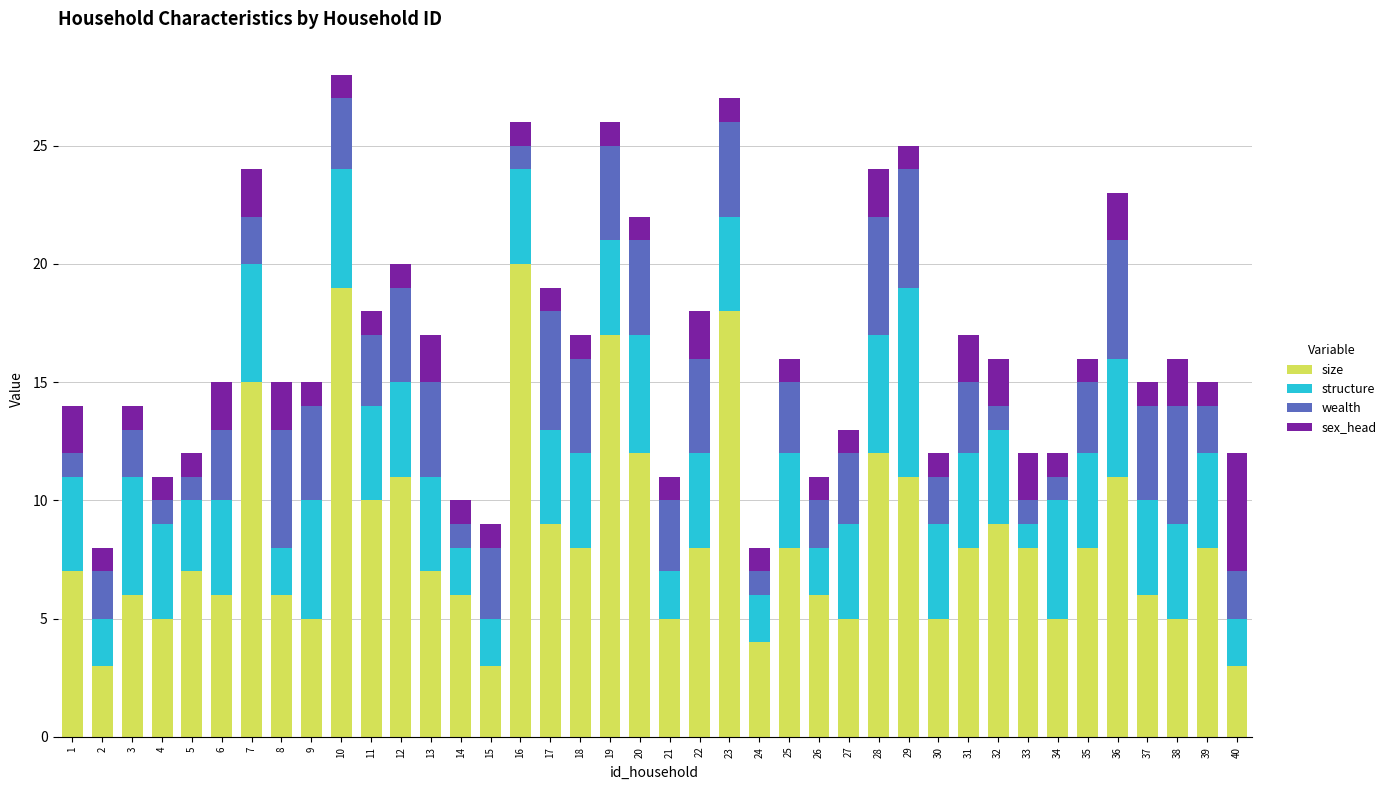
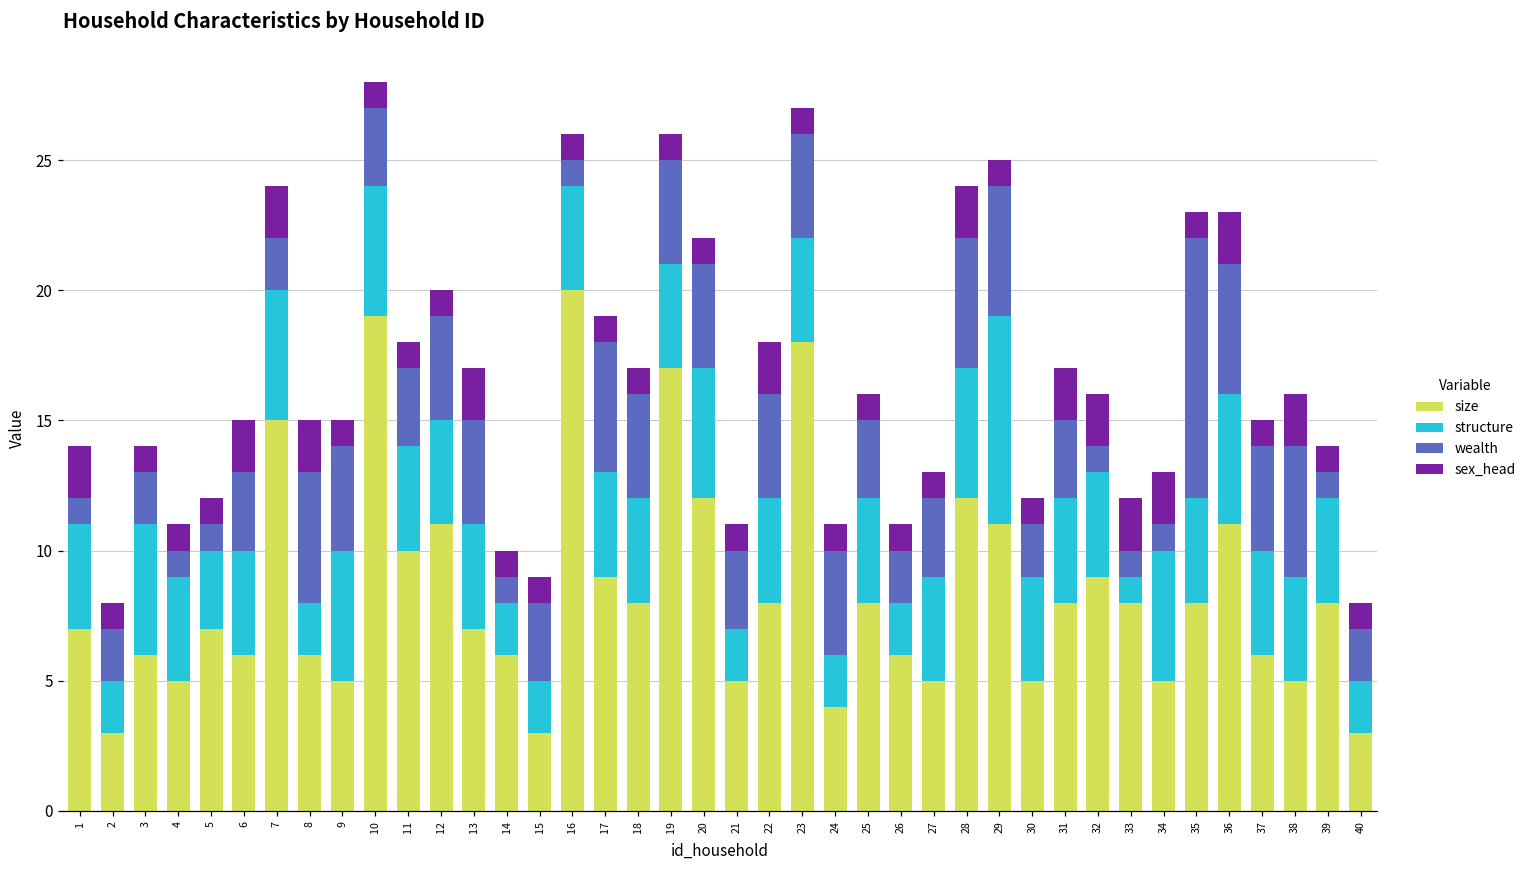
  {
    "size": {
      "1": 7,
      "2": 3,
      "3": 6,
      "4": 5,
      "5": 7,
      "6": 6,
      "7": 15,
      "8": 6,
      "9": 5,
      "10": 19,
      "11": 10,
      "12": 11,
      "13": 7,
      "14": 6,
      "15": 3,
      "16": 20,
      "17": 9,
      "18": 8,
      "19": 17,
      "20": 12,
      "21": 5,
      "22": 8,
      "23": 18,
      "24": 4,
      "25": 8,
      "26": 6,
      "27": 5,
      "28": 12,
      "29": 11,
      "30": 5,
      "31": 8,
      "32": 9,
      "33": 8,
      "34": 5,
      "35": 8,
      "36": 11,
      "37": 6,
      "38": 5,
      "39": 8,
      "40": 3
    },
    "wealth": {
-     "24": 1,
-     "35": 3,
-     "39": 2
+     "24": 4,
+     "35": 10,
+     "39": 1
    },
    "sex_head": {
-     "34": 1,
-     "40": 5
+     "34": 2,
+     "40": 1
    }
  }
